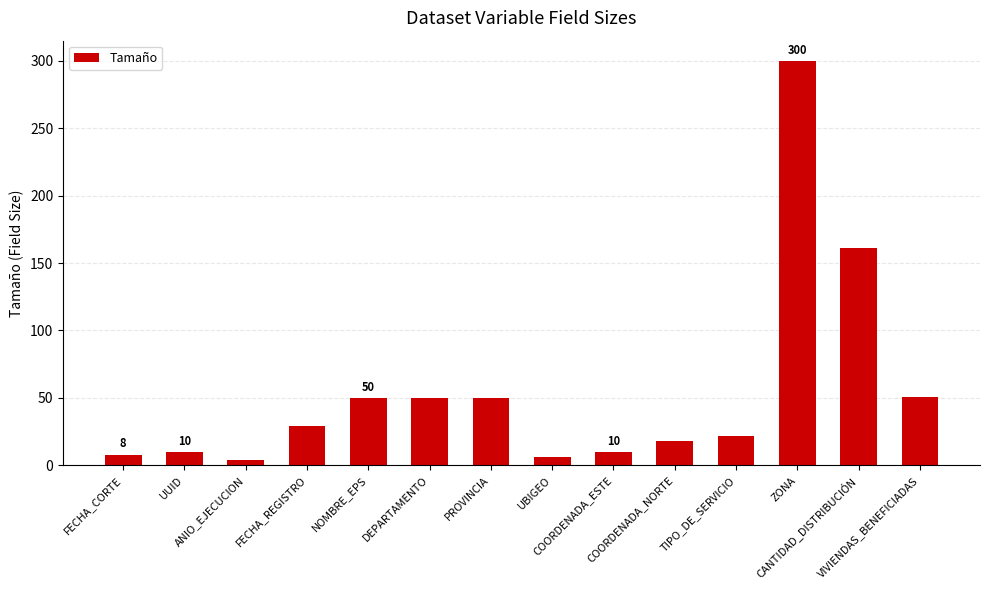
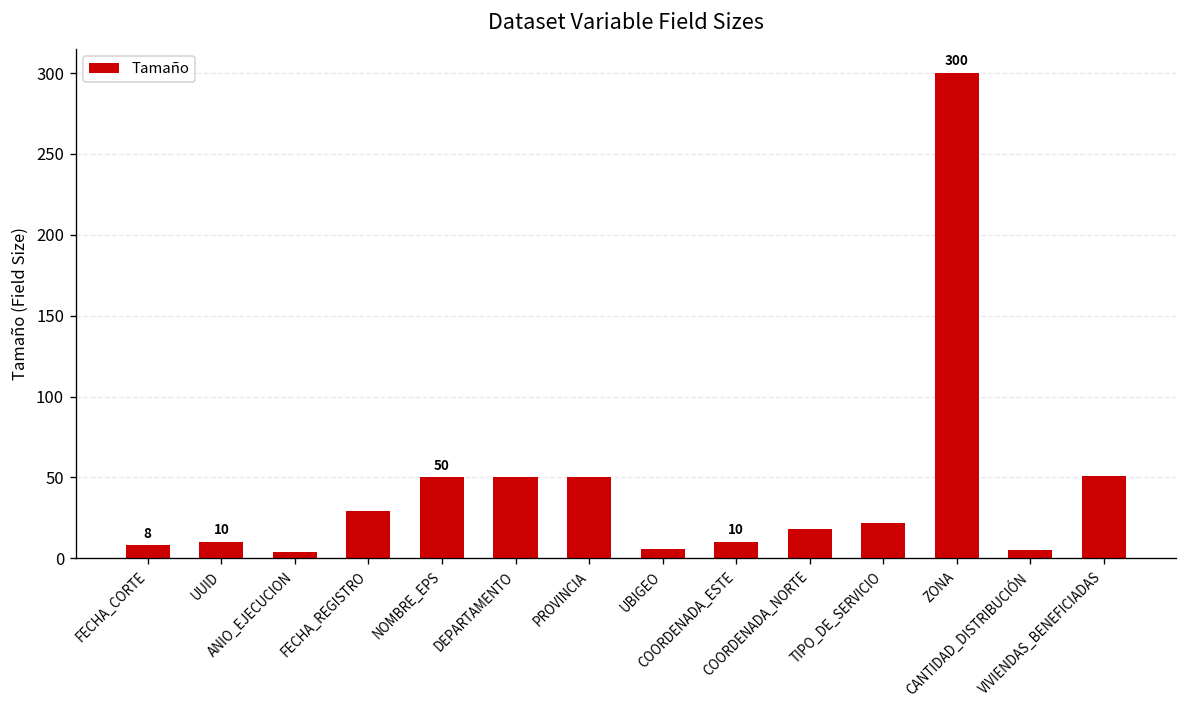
  {
    "ANIO_EJECUCION": 4,
    "FECHA_REGISTRO": 29,
    "DEPARTAMENTO": 50,
    "PROVINCIA": 50,
    "UBIGEO": 6,
    "COORDENADA_NORTE": 18,
    "TIPO_DE_SERVICIO": 22,
-   "CANTIDAD_DISTRIBUCIÓN": 161,
+   "CANTIDAD_DISTRIBUCIÓN": 5,
    "VIVIENDAS_BENEFICIADAS": 51
  }
